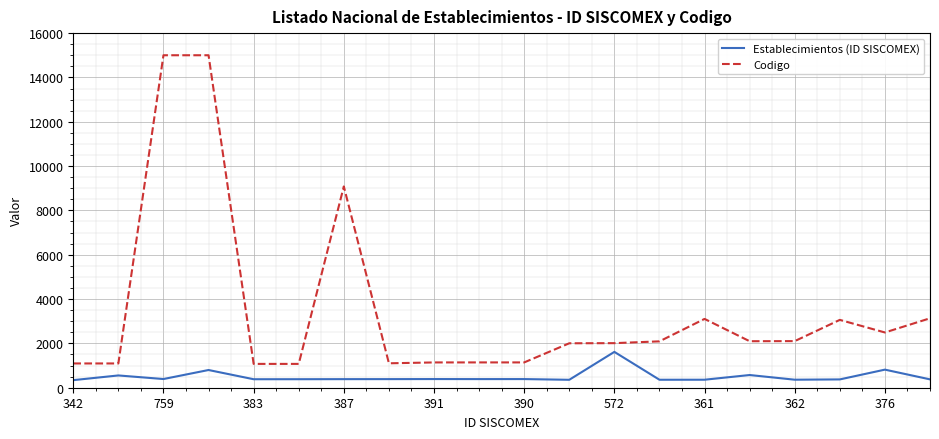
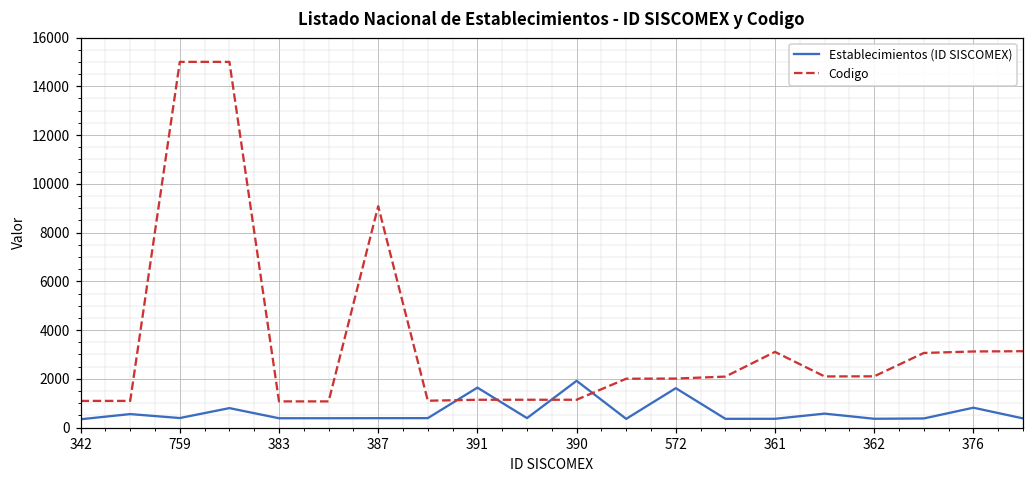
  {
    "Establecimientos (ID SISCOMEX)": {
      "342": 300,
      "759": 400,
      "383": 400,
      "387": 400,
-     "391": 400,
-     "390": 400,
+     "391": 1600,
+     "390": 1900,
      "572": 1600,
      "361": 400,
      "362": 400,
      "376": 800
    },
    "Codigo": {
      "342": 1100,
      "759": 15000,
      "383": 1100,
      "387": 9100,
      "391": 1100,
      "390": 1100,
      "572": 2000,
      "361": 3100,
      "362": 2100,
-     "376": 2500
+     "376": 3100
    }
  }
